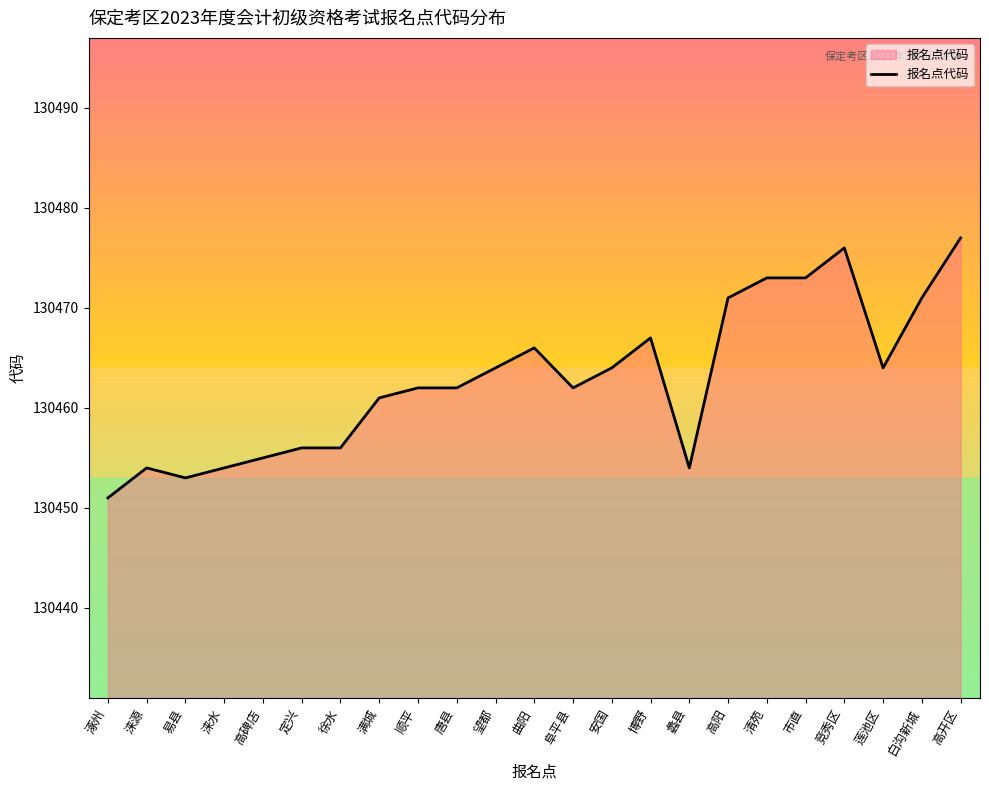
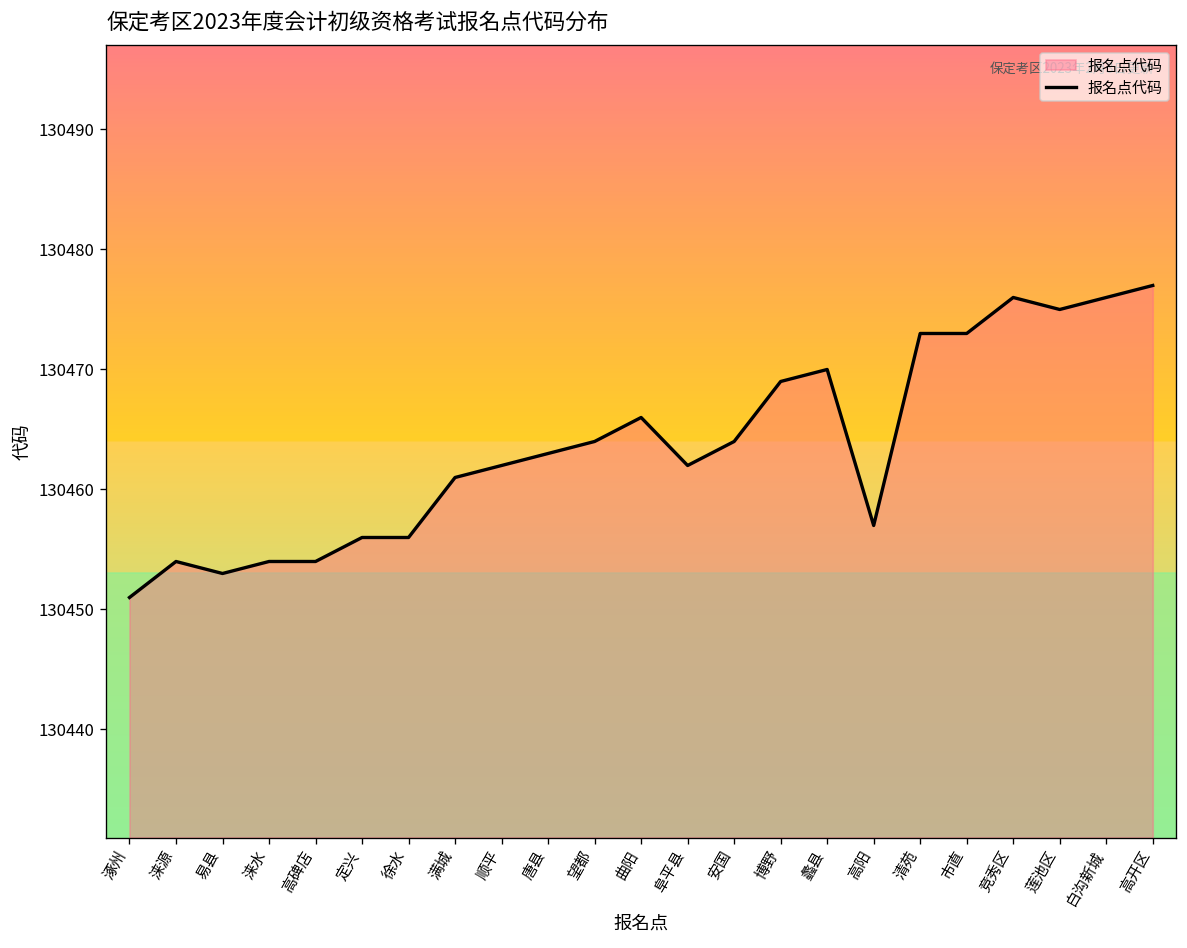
  {
    "涞源": 130454,
    "涞水": 130454,
-   "高碑店": 130455,
+   "高碑店": 130454,
    "定兴": 130456,
    "徐水": 130456,
    "满城": 130461,
    "顺平": 130462,
-   "唐县": 130462,
+   "唐县": 130463,
    "望都": 130464,
    "曲阳": 130466,
    "阜平县": 130462,
    "安国": 130464,
-   "博野": 130467,
-   "蠡县": 130454,
-   "高阳": 130471,
+   "博野": 130469,
+   "蠡县": 130470,
+   "高阳": 130457,
    "清苑": 130473,
    "市直": 130473,
    "竞秀区": 130476,
-   "莲池区": 130464,
-   "白沟新城": 130471,
+   "莲池区": 130475,
+   "白沟新城": 130476,
    "高开区": 130477
  }
